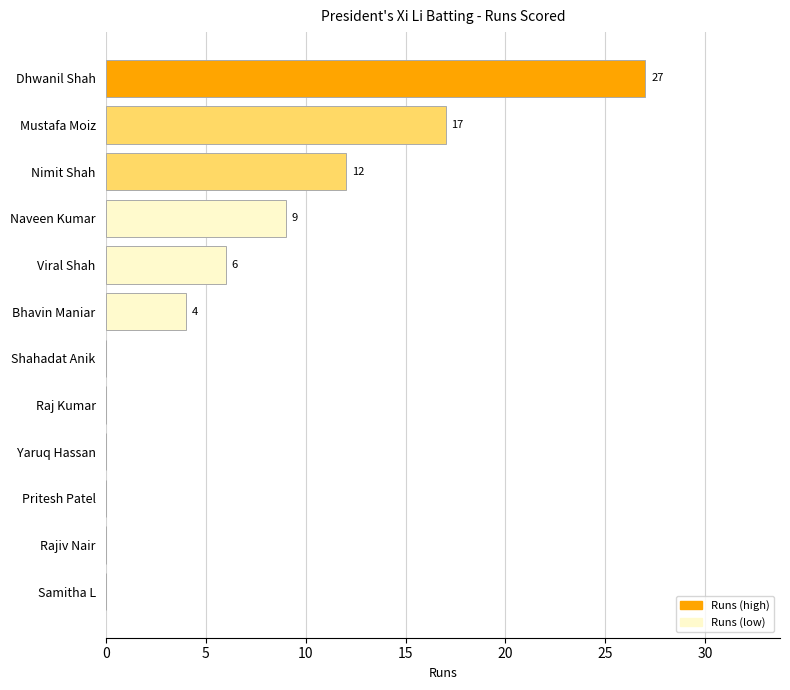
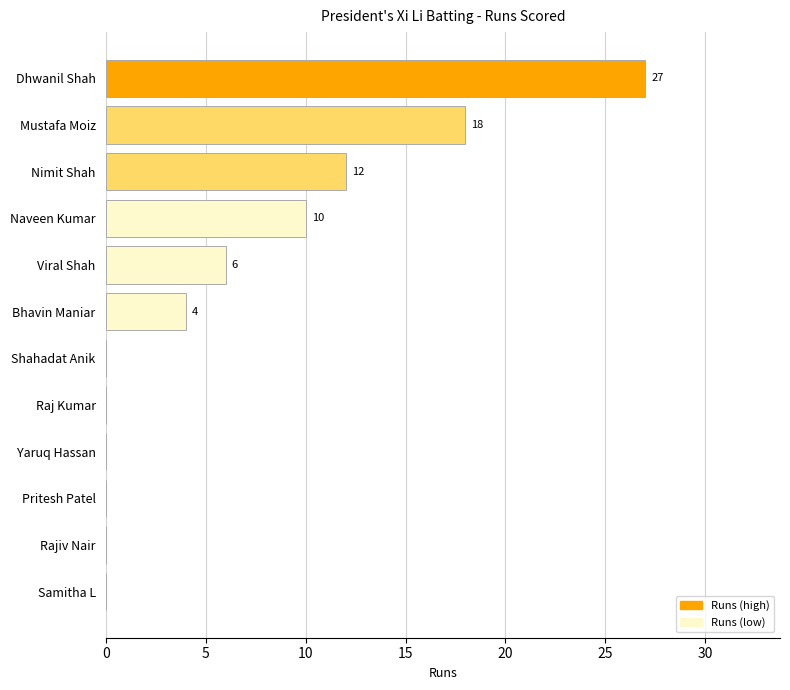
  {
    "Dhwanil Shah": 27,
-   "Mustafa Moiz": 17,
+   "Mustafa Moiz": 18,
    "Nimit Shah": 12,
-   "Naveen Kumar": 9,
+   "Naveen Kumar": 10,
    "Viral Shah": 6,
    "Bhavin Maniar": 4
  }
